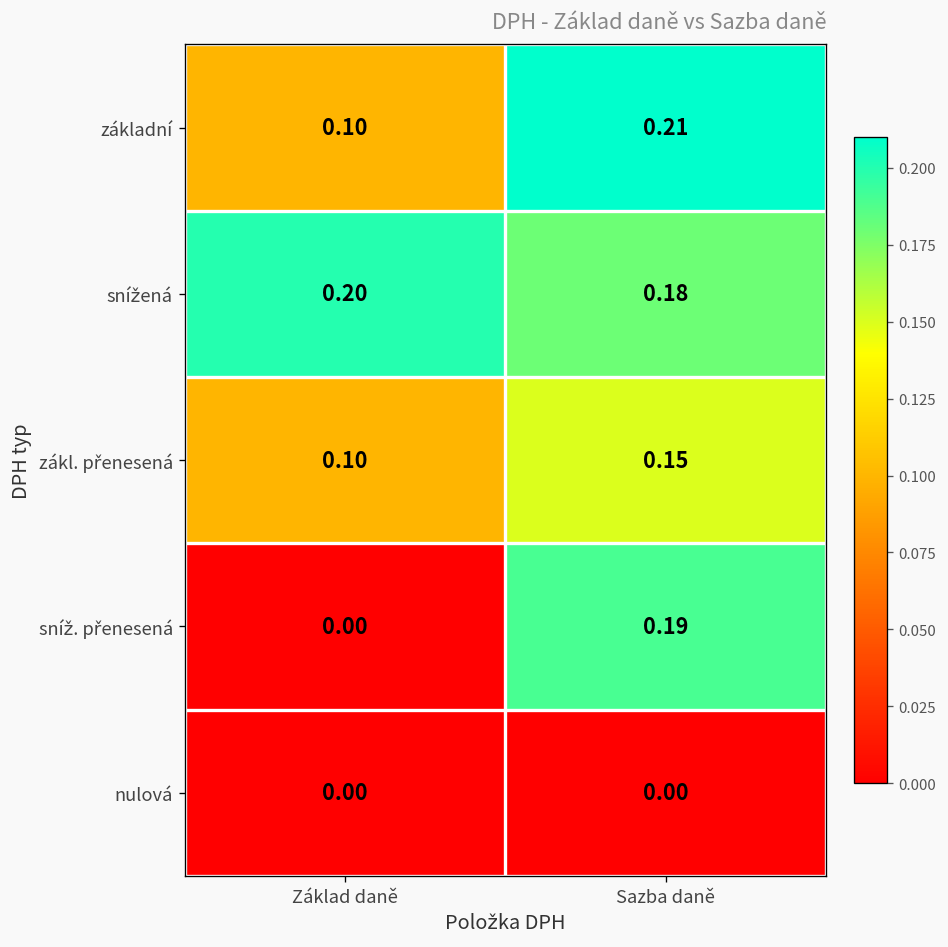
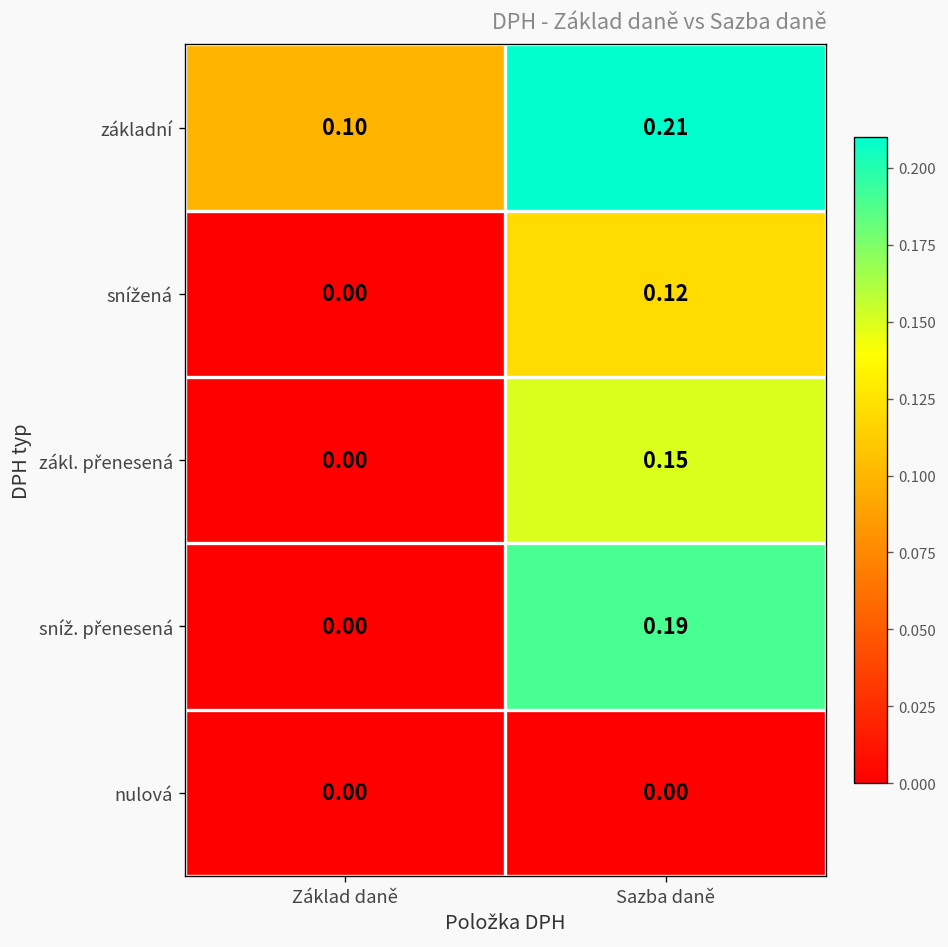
  {
    "základní": {
      "Základ daně": 0.10,
      "Sazba daně": 0.21
    },
    "snížená": {
-     "Základ daně": 0.20,
-     "Sazba daně": 0.18
+     "Základ daně": 0.00,
+     "Sazba daně": 0.12
    },
    "zákl. přenesená": {
-     "Základ daně": 0.10,
+     "Základ daně": 0.00,
      "Sazba daně": 0.15
    },
    "sníž. přenesená": {
      "Základ daně": 0.00,
      "Sazba daně": 0.19
    },
    "nulová": {
      "Základ daně": 0.00,
      "Sazba daně": 0.00
    }
  }
